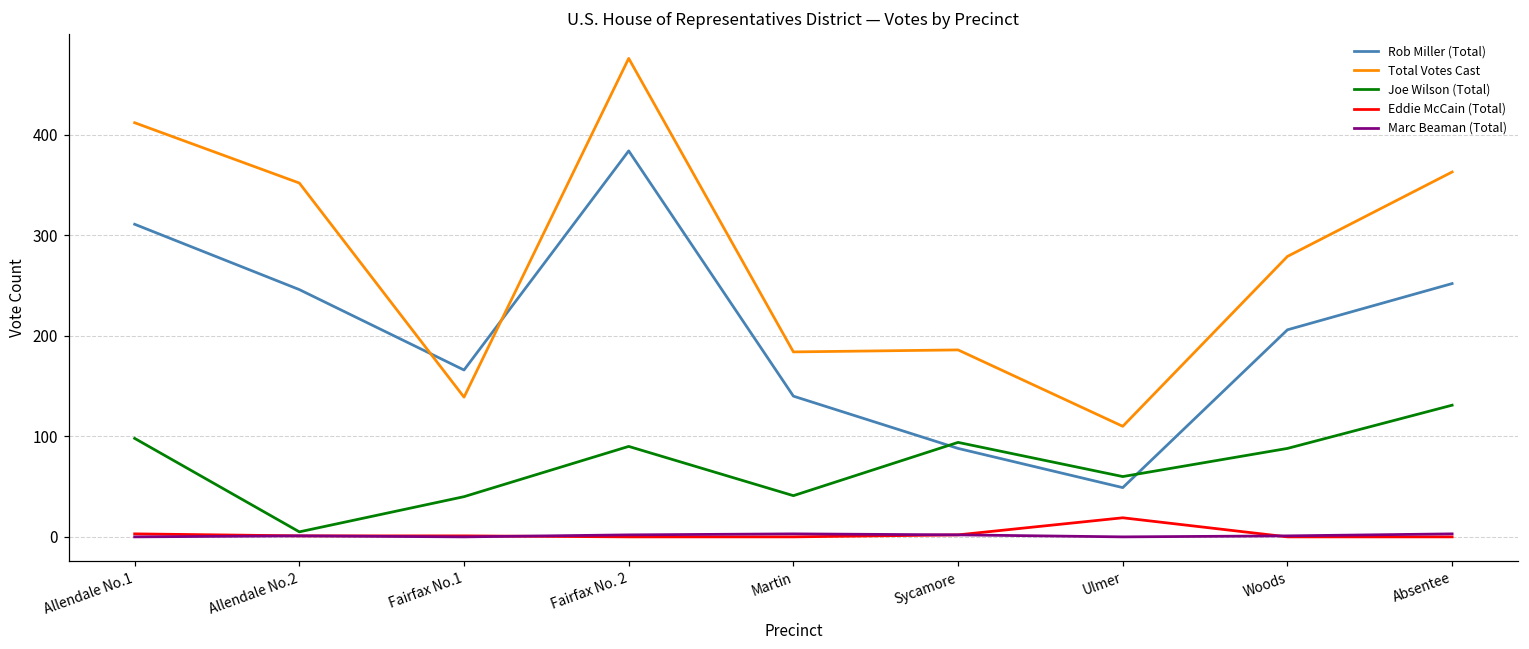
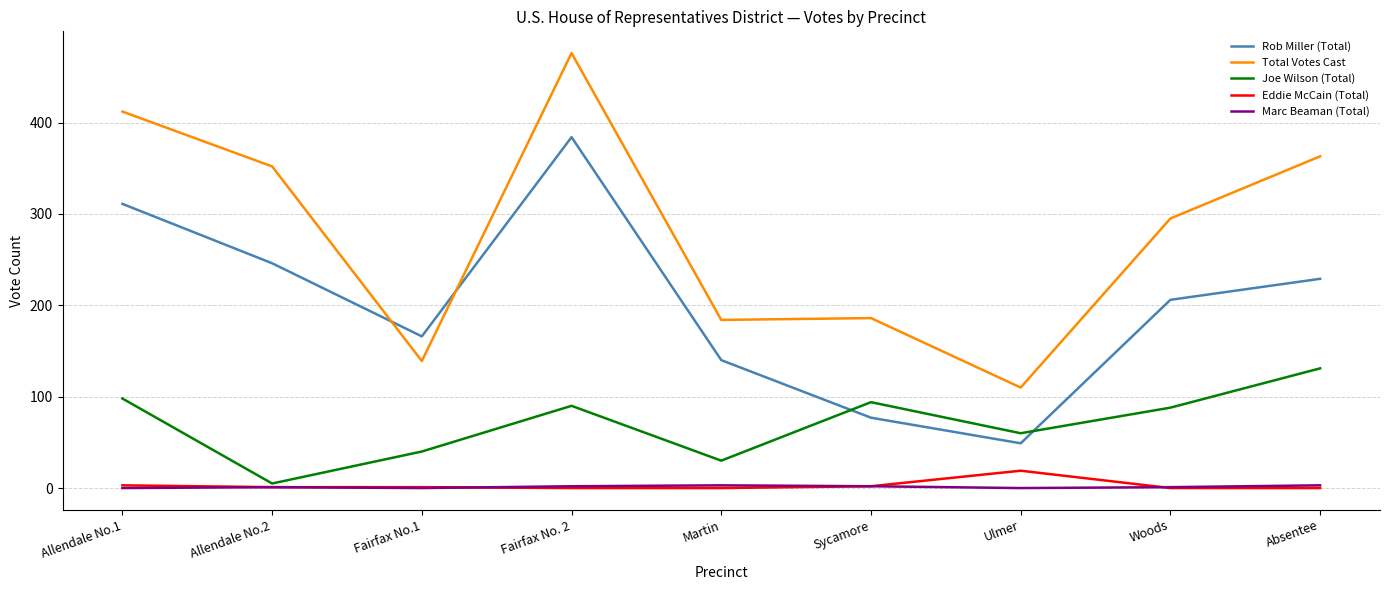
  {
    "Rob Miller (Total)": {
      "Allendale No.1": 310,
      "Allendale No.2": 250,
      "Fairfax No.1": 170,
      "Fairfax No. 2": 380,
      "Martin": 140,
-     "Sycamore": 90,
+     "Sycamore": 80,
      "Ulmer": 50,
      "Woods": 210,
-     "Absentee": 250
+     "Absentee": 230
    },
    "Total Votes Cast": {
      "Allendale No.1": 410,
      "Allendale No.2": 350,
      "Fairfax No.1": 140,
      "Fairfax No. 2": 480,
      "Martin": 180,
      "Sycamore": 190,
      "Ulmer": 110,
-     "Woods": 280,
+     "Woods": 300,
      "Absentee": 360
    },
    "Joe Wilson (Total)": {
      "Allendale No.1": 100,
      "Allendale No.2": 10,
      "Fairfax No.1": 40,
      "Fairfax No. 2": 90,
-     "Martin": 40,
+     "Martin": 30,
      "Sycamore": 90,
      "Ulmer": 60,
      "Woods": 90,
      "Absentee": 130
    },
    "Eddie McCain (Total)": {
      "Allendale No.1": 0,
      "Martin": 0,
      "Ulmer": 20,
      "Absentee": 0
    },
    "Marc Beaman (Total)": {
      "Allendale No.1": 0,
      "Martin": 0,
      "Ulmer": 0,
      "Absentee": 0
    }
  }
